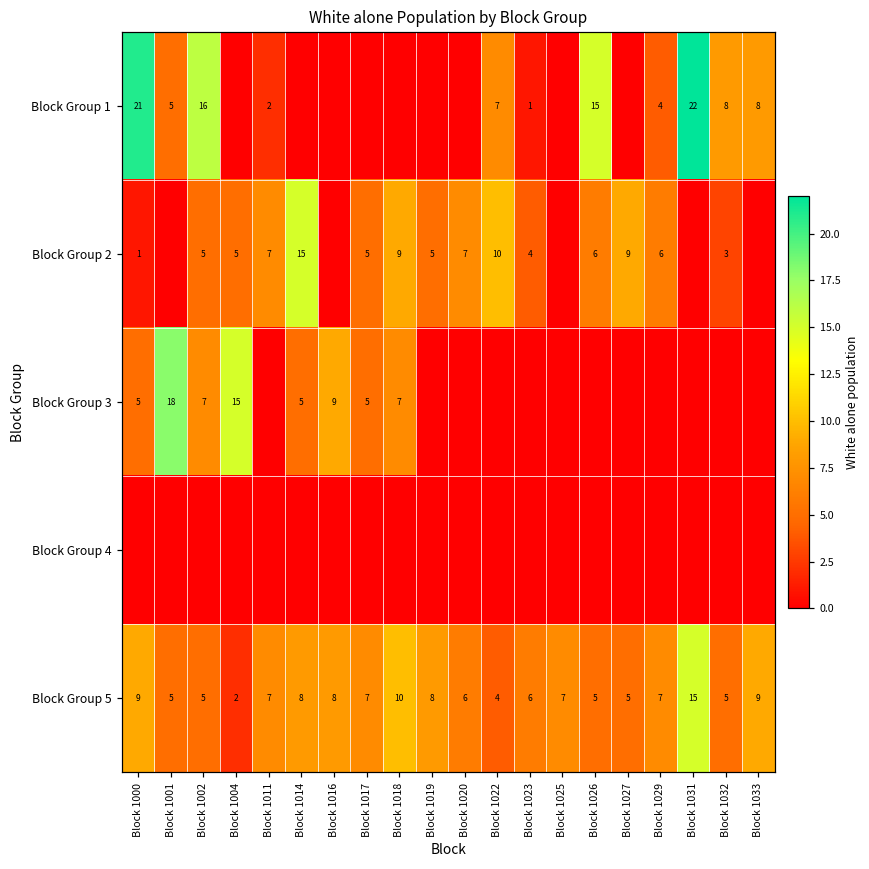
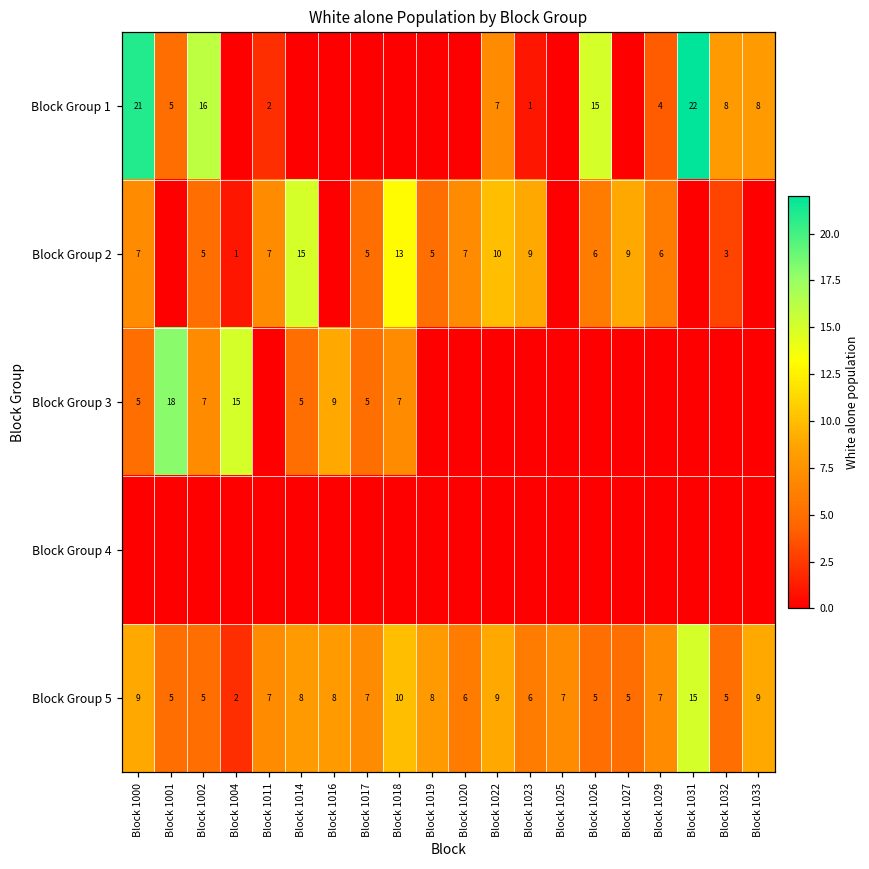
  {
    "Block Group 1": {
      "Block 1000": 21,
      "Block 1001": 5,
      "Block 1002": 16,
      "Block 1011": 2,
      "Block 1022": 7,
      "Block 1023": 1,
      "Block 1026": 15,
      "Block 1029": 4,
      "Block 1031": 22,
      "Block 1032": 8,
      "Block 1033": 8
    },
    "Block Group 2": {
-     "Block 1000": 1,
+     "Block 1000": 7,
      "Block 1002": 5,
-     "Block 1004": 5,
+     "Block 1004": 1,
      "Block 1011": 7,
      "Block 1014": 15,
      "Block 1017": 5,
-     "Block 1018": 9,
+     "Block 1018": 13,
      "Block 1019": 5,
      "Block 1020": 7,
      "Block 1022": 10,
-     "Block 1023": 4,
+     "Block 1023": 9,
      "Block 1026": 6,
      "Block 1027": 9,
      "Block 1029": 6,
      "Block 1032": 3
    },
    "Block Group 3": {
      "Block 1000": 5,
      "Block 1001": 18,
      "Block 1002": 7,
      "Block 1004": 15,
      "Block 1014": 5,
      "Block 1016": 9,
      "Block 1017": 5,
      "Block 1018": 7
    },
    "Block Group 5": {
      "Block 1000": 9,
      "Block 1001": 5,
      "Block 1002": 5,
      "Block 1004": 2,
      "Block 1011": 7,
      "Block 1014": 8,
      "Block 1016": 8,
      "Block 1017": 7,
      "Block 1018": 10,
      "Block 1019": 8,
      "Block 1020": 6,
-     "Block 1022": 4,
+     "Block 1022": 9,
      "Block 1023": 6,
      "Block 1025": 7,
      "Block 1026": 5,
      "Block 1027": 5,
      "Block 1029": 7,
      "Block 1031": 15,
      "Block 1032": 5,
      "Block 1033": 9
    }
  }
